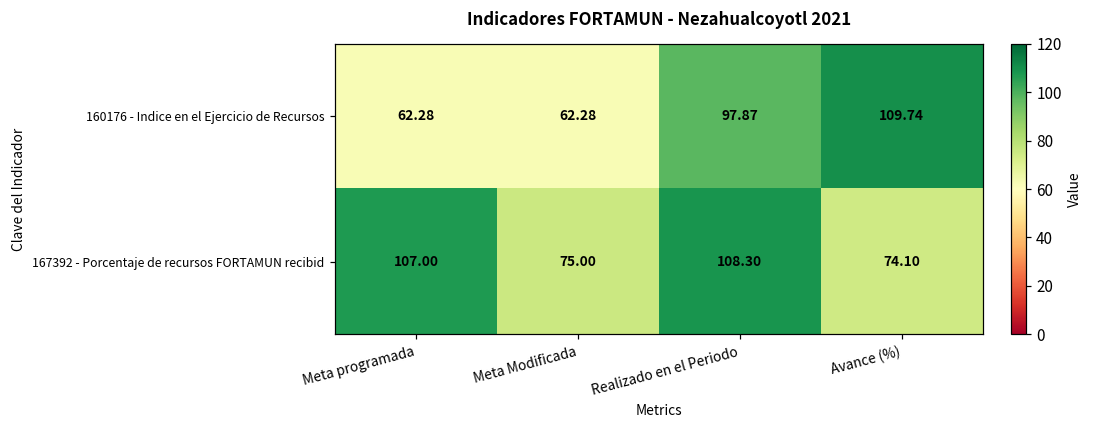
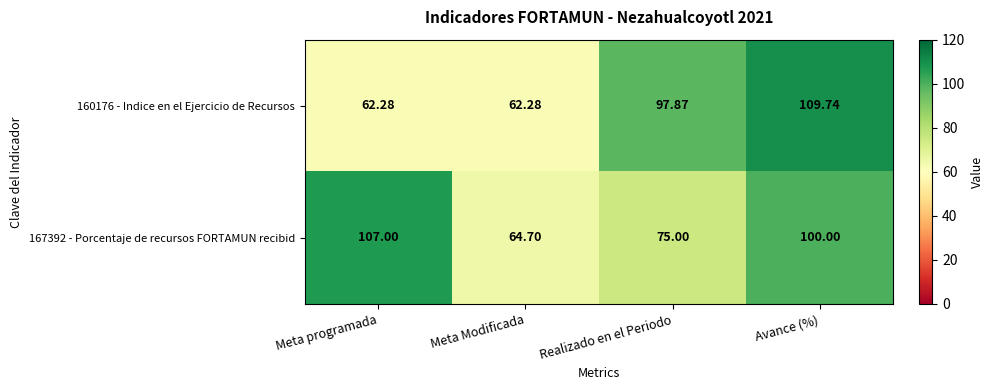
  {
    "160176 - Indice en el Ejercicio de Recursos": {
      "Meta programada": 62.28,
      "Meta Modificada": 62.28,
      "Realizado en el Periodo": 97.87,
      "Avance (%)": 109.74
    },
    "167392 - Porcentaje de recursos FORTAMUN recibid": {
      "Meta programada": 107.00,
-     "Meta Modificada": 75.00,
-     "Realizado en el Periodo": 108.30,
-     "Avance (%)": 74.10
+     "Meta Modificada": 64.70,
+     "Realizado en el Periodo": 75.00,
+     "Avance (%)": 100.00
    }
  }
